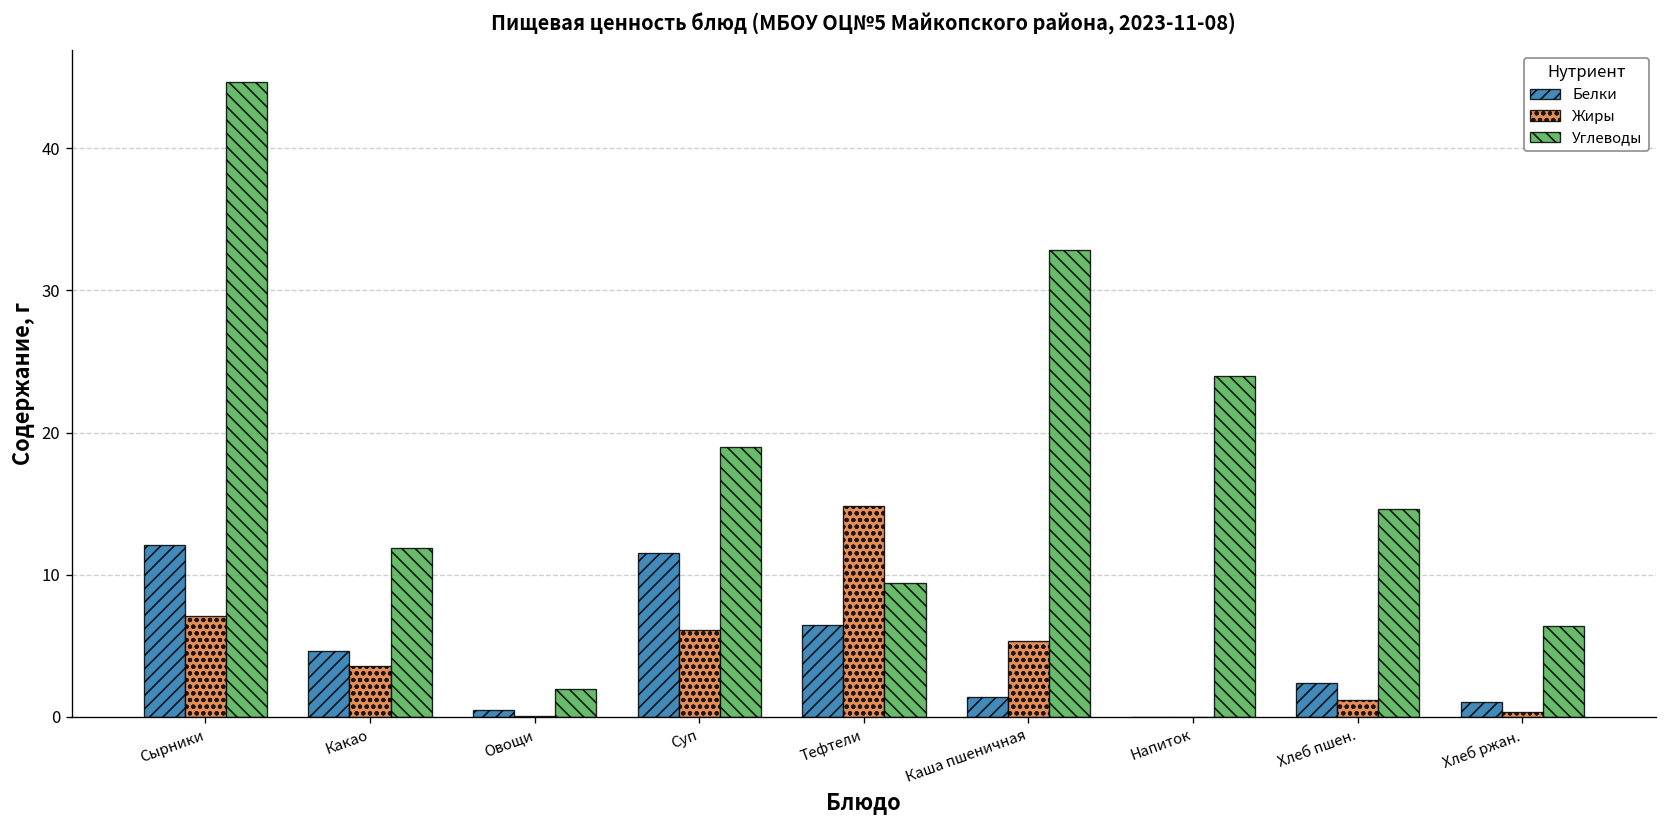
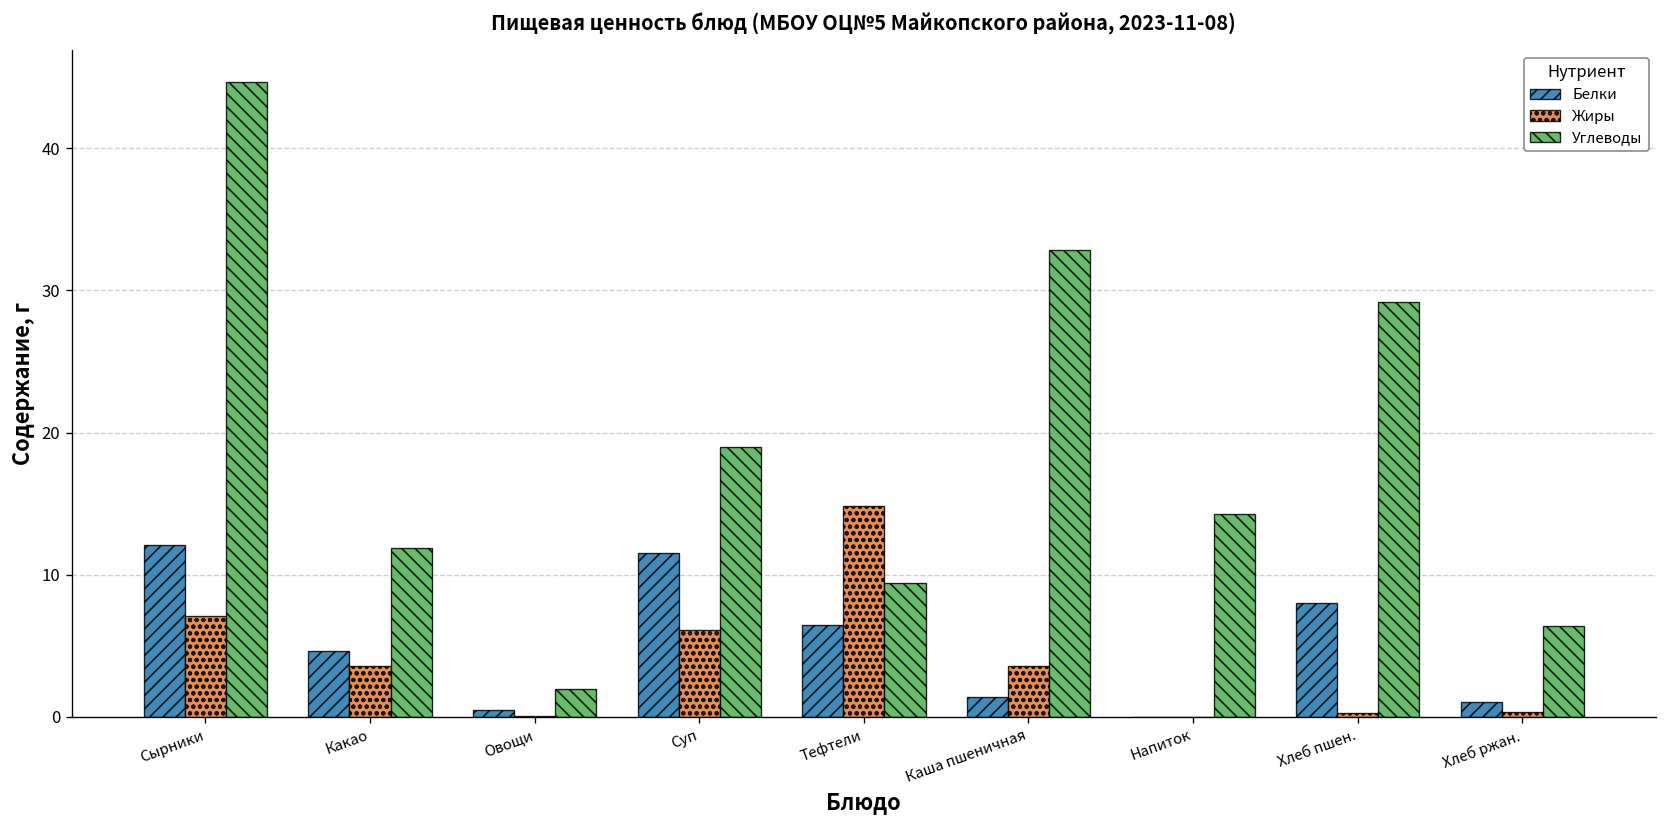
  {
    "Белки": {
      "Сырники": 12.1,
      "Какао": 4.6,
      "Овощи": 0.5,
      "Суп": 11.5,
      "Тефтели": 6.5,
      "Каша пшеничная": 1.4,
      "Напиток": 0.0,
-     "Хлеб пшен.": 2.4,
+     "Хлеб пшен.": 8.0,
      "Хлеб ржан.": 1.1
    },
    "Жиры": {
      "Сырники": 7.1,
      "Какао": 3.6,
      "Суп": 6.1,
      "Тефтели": 14.8,
-     "Каша пшеничная": 5.3,
+     "Каша пшеничная": 3.6,
      "Напиток": 0.0,
-     "Хлеб пшен.": 1.2,
+     "Хлеб пшен.": 0.3,
      "Хлеб ржан.": 0.4
    },
    "Углеводы": {
      "Сырники": 44.7,
      "Какао": 11.9,
      "Овощи": 2.0,
      "Суп": 19.0,
      "Тефтели": 9.4,
      "Каша пшеничная": 32.9,
-     "Напиток": 24.0,
-     "Хлеб пшен.": 14.6,
+     "Напиток": 14.3,
+     "Хлеб пшен.": 29.2,
      "Хлеб ржан.": 6.4
    }
  }
